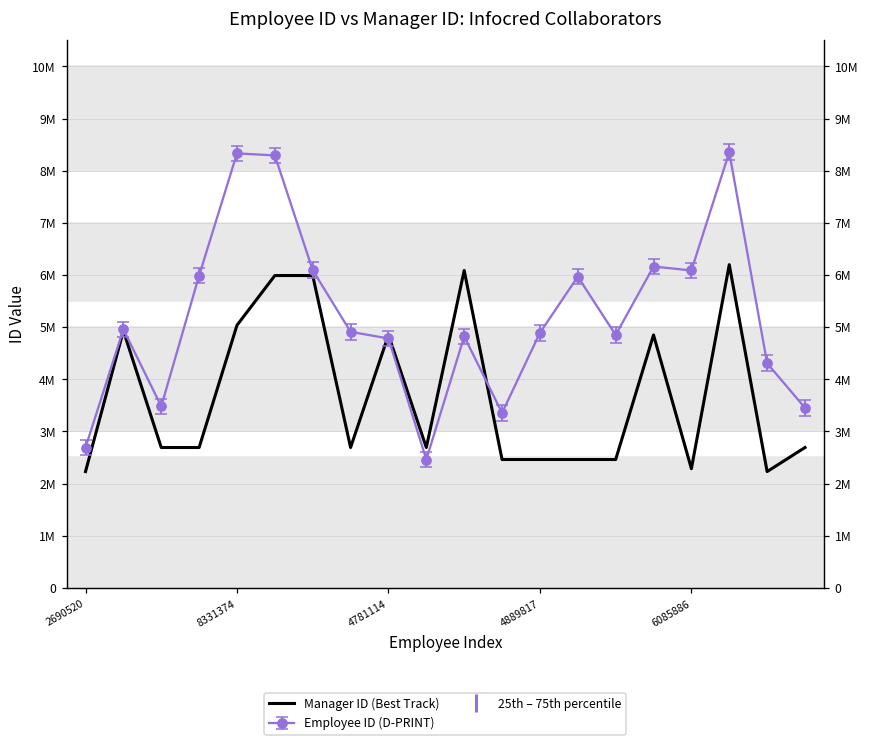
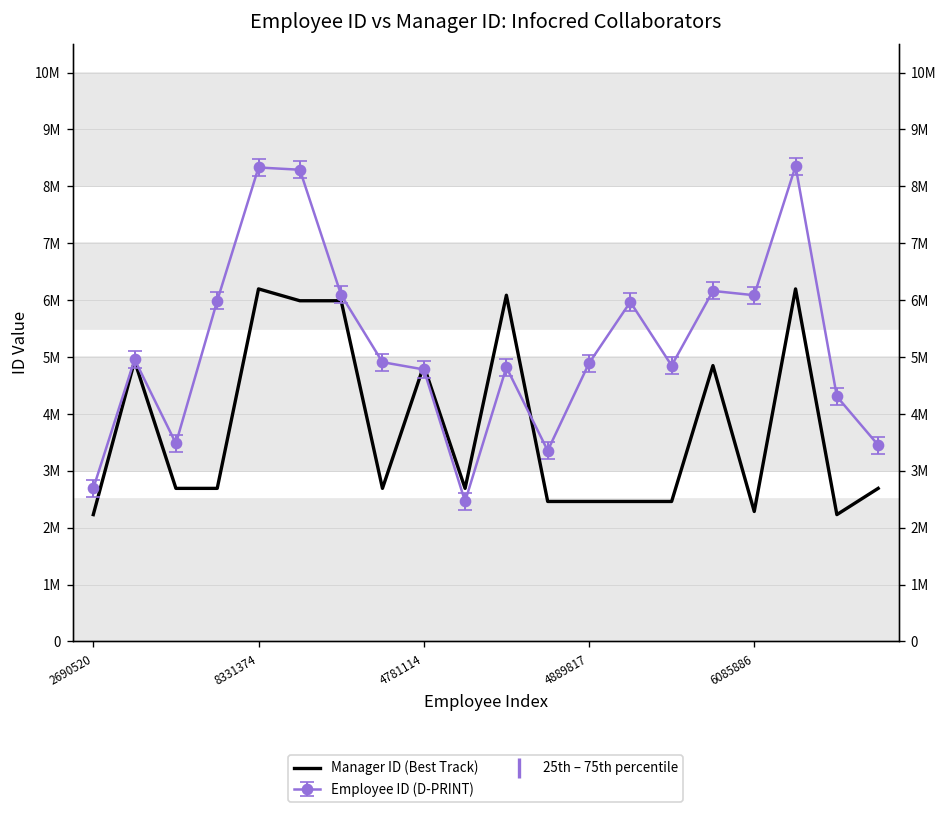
  {
    "Manager ID (Best Track)": {
      "2690520": 2200000,
-     "8331374": 5000000,
+     "8331374": 6200000,
      "4781114": 4800000,
      "4889817": 2500000,
      "6085886": 2300000
    }
  }
